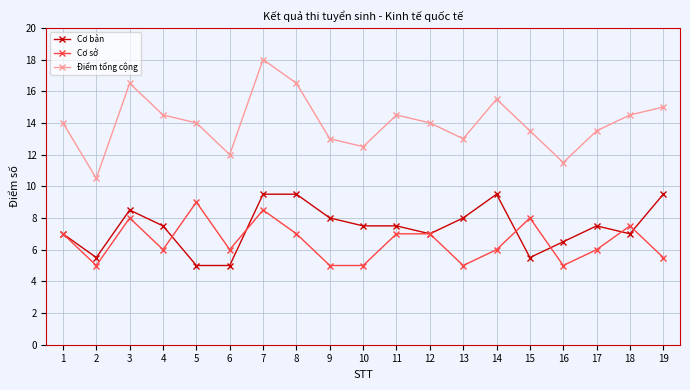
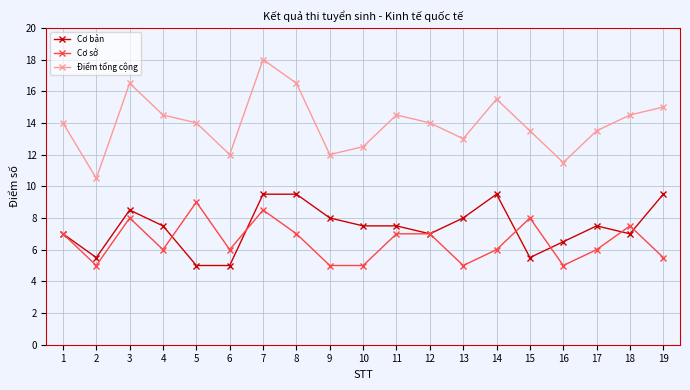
  {
    "Cơ bản": {
      "2": 5.5,
      "3": 8.5,
      "4": 7.5,
      "5": 5,
      "6": 5,
      "7": 9.5,
      "8": 9.5,
      "9": 8,
      "10": 7.5,
      "11": 7.5,
      "13": 8,
      "14": 9.5,
      "15": 5.5,
      "16": 6.5,
      "17": 7.5,
      "18": 7,
      "19": 9.5
    },
    "Cơ sở": {
      "2": 5,
      "3": 8,
      "4": 6,
      "5": 9,
      "6": 6,
      "7": 8.5,
      "8": 7,
      "9": 5,
      "10": 5,
      "11": 7,
      "13": 5,
      "14": 6,
      "15": 8,
      "16": 5,
      "17": 6,
      "18": 7.5,
      "19": 5.5
    },
    "Điểm tổng cộng": {
      "1": 14,
      "2": 10.5,
      "3": 16.5,
      "4": 14.5,
      "5": 14,
      "6": 12,
      "7": 18,
      "8": 16.5,
-     "9": 13,
+     "9": 12,
      "10": 12.5,
      "11": 14.5,
      "12": 14,
      "13": 13,
      "14": 15.5,
      "15": 13.5,
      "16": 11.5,
      "17": 13.5,
      "18": 14.5,
      "19": 15
    }
  }
